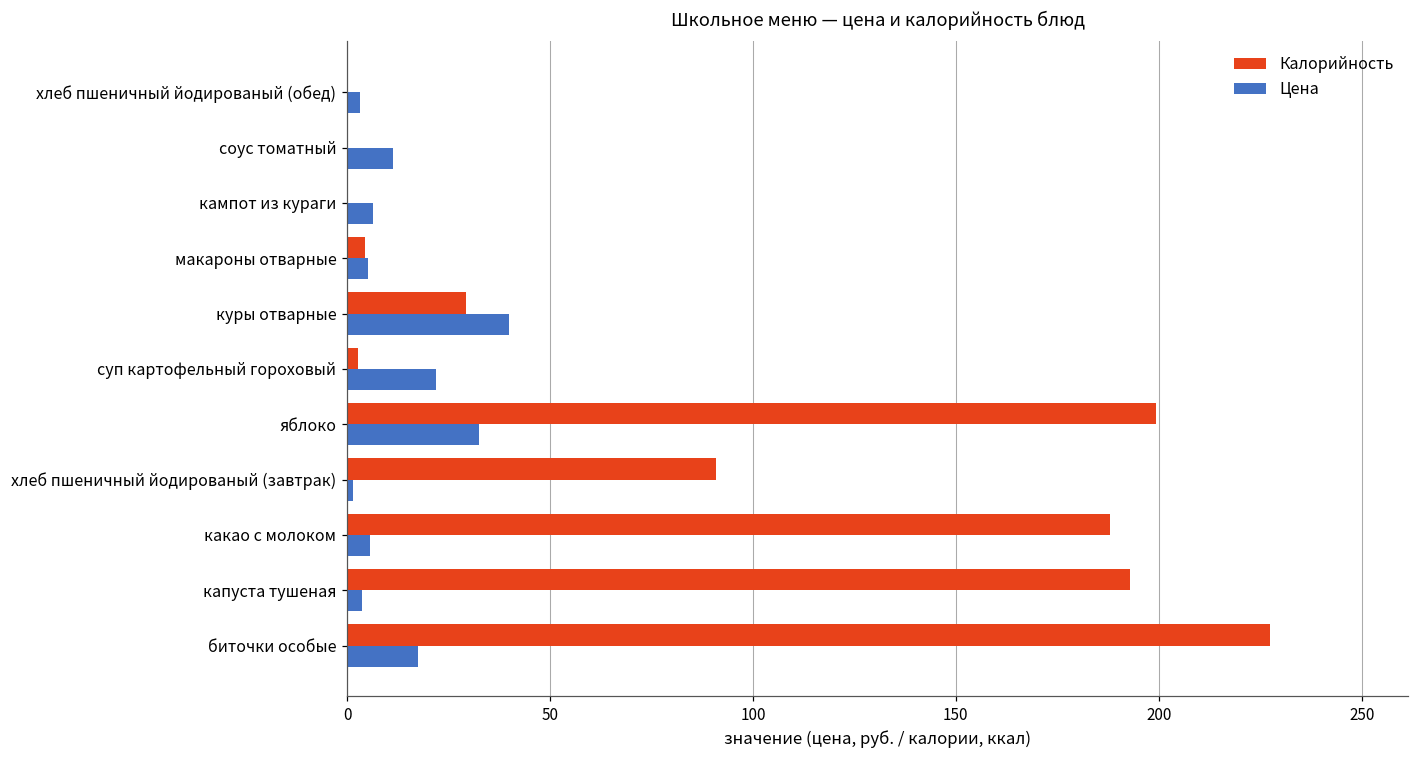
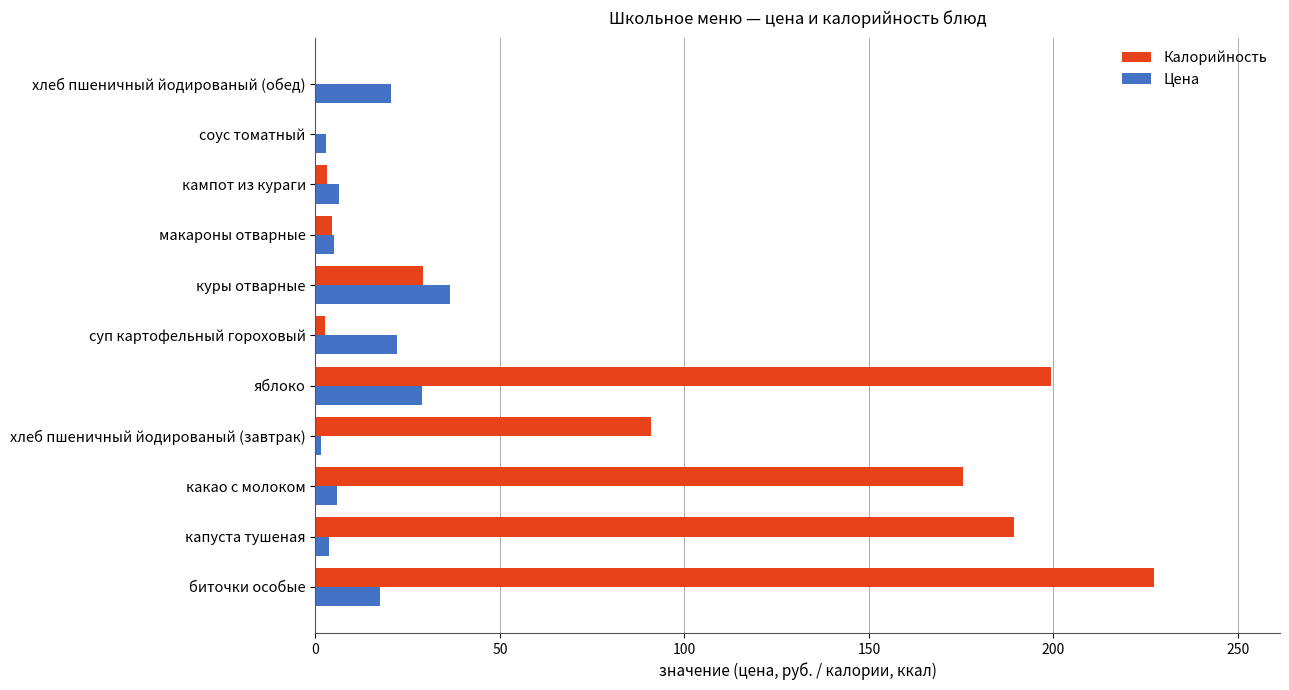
  {
    "Калорийность": {
      "хлеб пшеничный йодированый (обед)": 0,
      "соус томатный": 0,
-     "кампот из кураги": 0,
+     "кампот из кураги": 3,
      "макароны отварные": 5,
      "куры отварные": 29,
      "суп картофельный гороховый": 3,
      "яблоко": 199,
      "хлеб пшеничный йодированый (завтрак)": 91,
-     "какао с молоком": 188,
-     "капуста тушеная": 193,
+     "какао с молоком": 175,
+     "капуста тушеная": 189,
      "биточки особые": 227
    },
    "Цена": {
-     "хлеб пшеничный йодированый (обед)": 3,
-     "соус томатный": 11,
+     "хлеб пшеничный йодированый (обед)": 20,
+     "соус томатный": 3,
      "кампот из кураги": 6,
      "макароны отварные": 5,
-     "куры отварные": 40,
+     "куры отварные": 37,
      "суп картофельный гороховый": 22,
-     "яблоко": 33,
+     "яблоко": 29,
      "хлеб пшеничный йодированый (завтрак)": 2,
      "какао с молоком": 6,
      "капуста тушеная": 4,
      "биточки особые": 17
    }
  }
